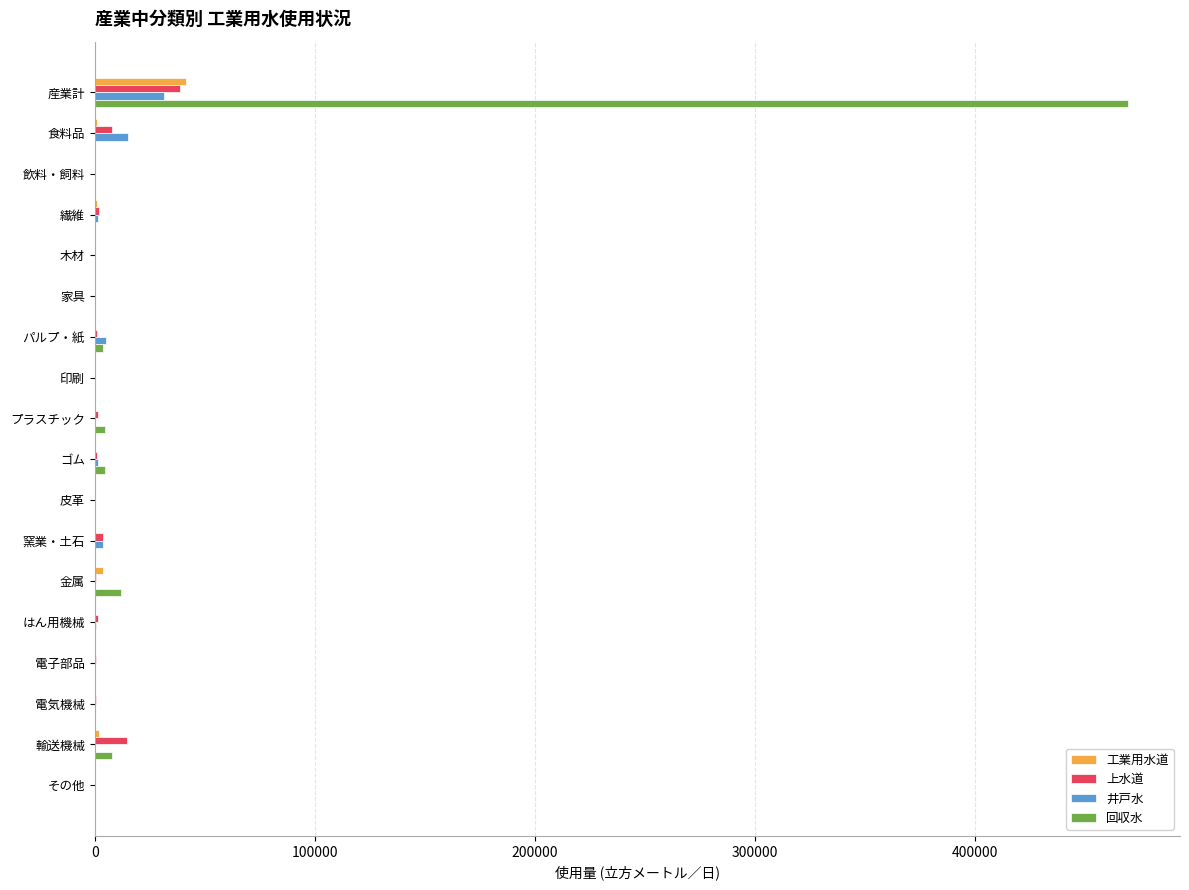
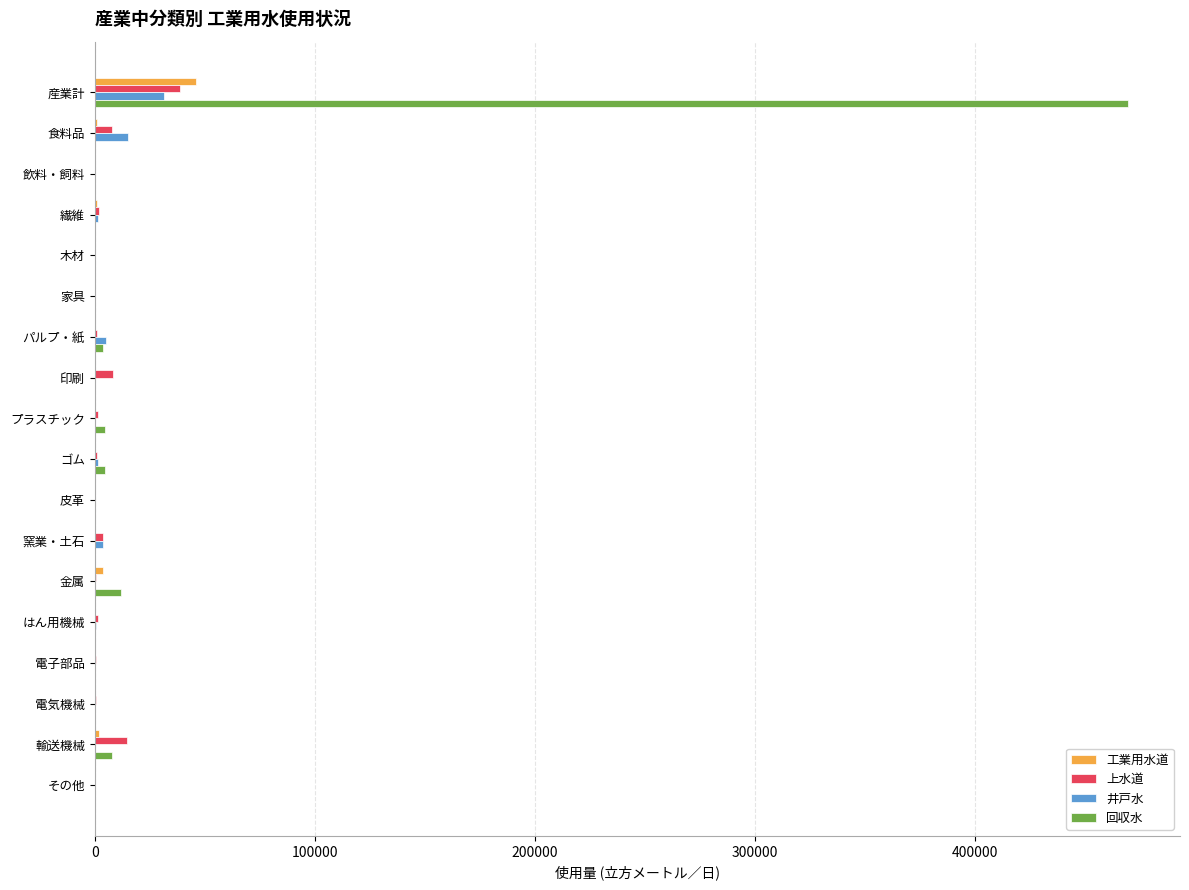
  {
    "工業用水道": {
-     "産業計": 41000,
+     "産業計": 46000,
      "飲料・飼料": 0,
      "繊維": 1000,
      "家具": 0,
      "印刷": 0,
      "ゴム": 0,
      "皮革": 0,
      "窯業・土石": 0,
      "金属": 4000,
      "はん用機械": 0,
      "電子部品": 0,
      "電気機械": 0,
      "輸送機械": 2000,
      "その他": 0
    },
    "上水道": {
      "産業計": 39000,
      "食料品": 8000,
      "繊維": 2000,
-     "印刷": 0,
+     "印刷": 9000,
      "プラスチック": 1000,
      "窯業・土石": 4000,
      "はん用機械": 1000,
      "輸送機械": 15000
    },
    "井戸水": {
      "産業計": 31000,
      "食料品": 15000,
      "繊維": 2000,
      "木材": 0,
      "家具": 0,
      "パルプ・紙": 5000,
      "ゴム": 1000,
      "皮革": 0,
      "窯業・土石": 4000
    },
    "回収水": {
      "産業計": 470000,
      "飲料・飼料": 0,
      "木材": 0,
      "家具": 0,
      "パルプ・紙": 4000,
      "印刷": 0,
      "プラスチック": 5000,
      "ゴム": 5000,
      "皮革": 0,
      "金属": 12000,
      "はん用機械": 0,
      "電子部品": 0,
      "輸送機械": 8000,
      "その他": 0
    }
  }
